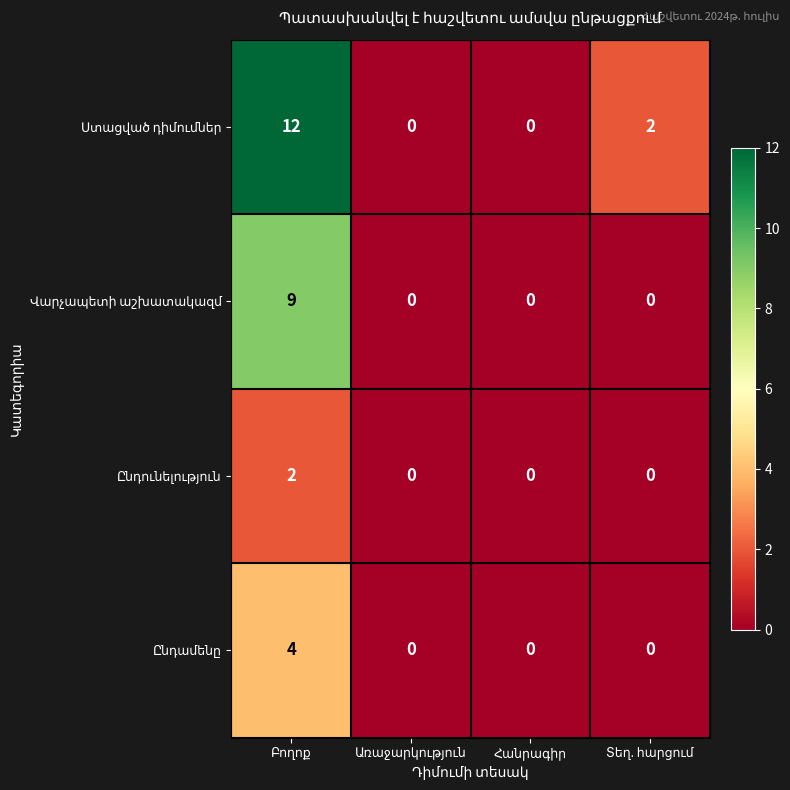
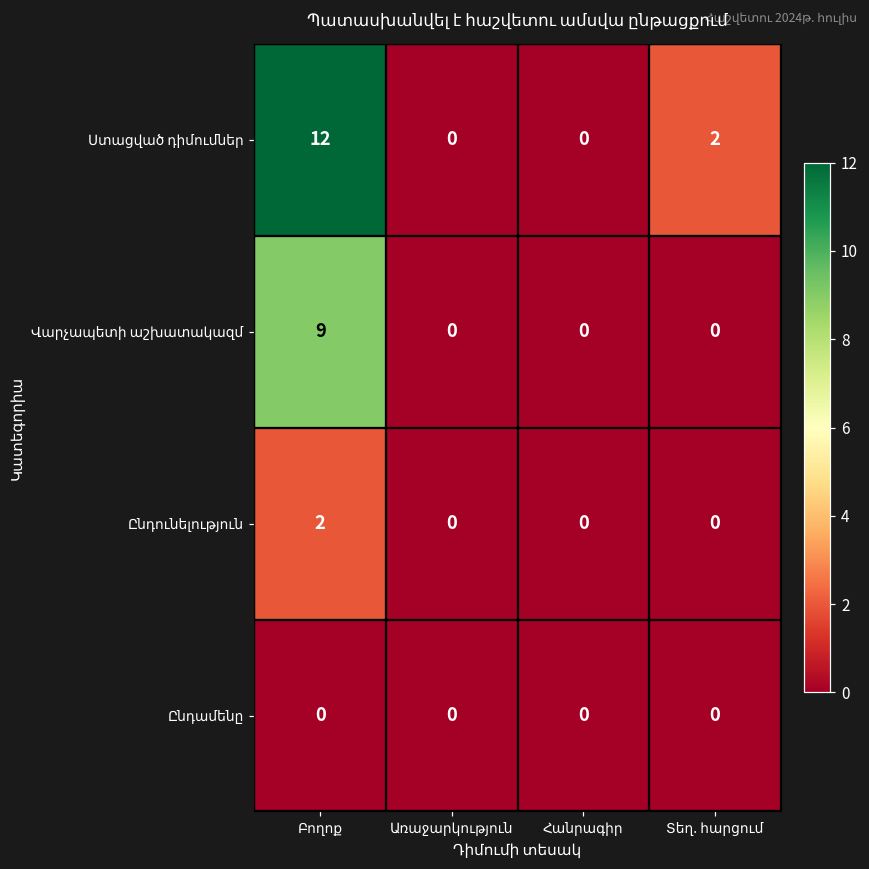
  {
    "Ստացված դիմումներ": {
      "Բողոք": 12,
      "Առաջարկություն": 0,
      "Հանրագիր": 0,
      "Տեղ. հարցում": 2
    },
    "Վարչապետի աշխատակազմ": {
      "Բողոք": 9,
      "Առաջարկություն": 0,
      "Հանրագիր": 0,
      "Տեղ. հարցում": 0
    },
    "Ընդունելություն": {
      "Բողոք": 2,
      "Առաջարկություն": 0,
      "Հանրագիր": 0,
      "Տեղ. հարցում": 0
    },
    "Ընդամենը": {
-     "Բողոք": 4,
+     "Բողոք": 0,
      "Առաջարկություն": 0,
      "Հանրագիր": 0,
      "Տեղ. հարցում": 0
    }
  }
